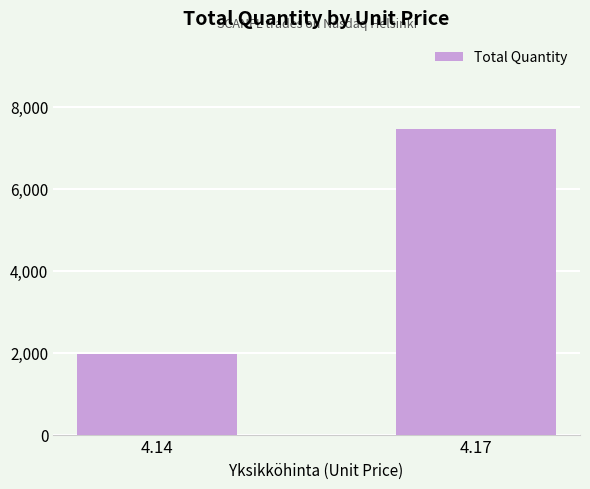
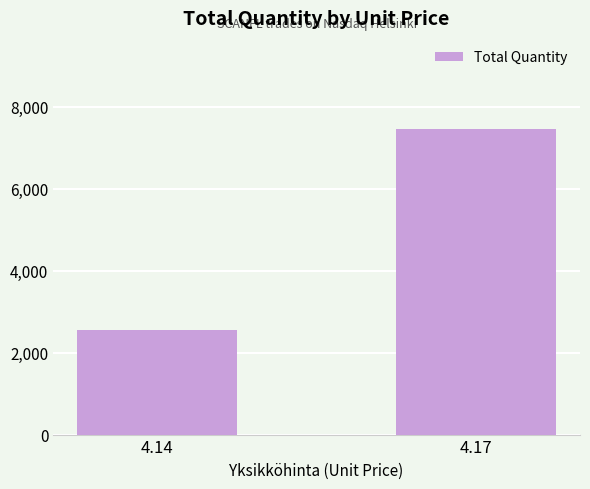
  {
-   "4.14": "2,000",
+   "4.14": "2,600",
    "4.17": "7,400"
  }
